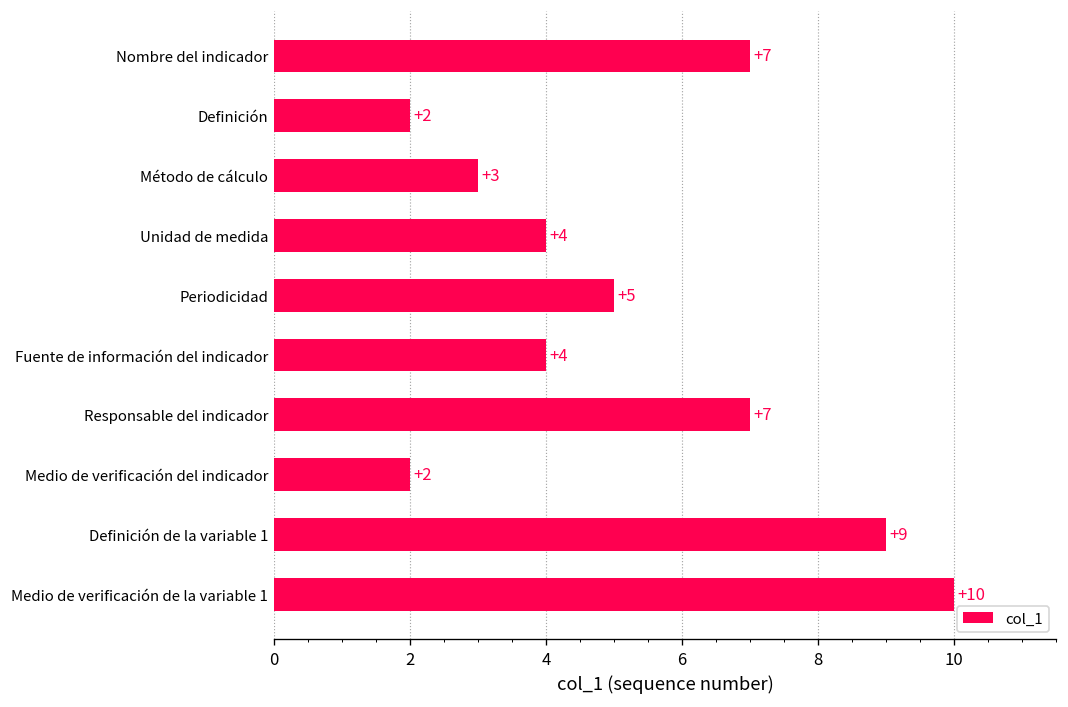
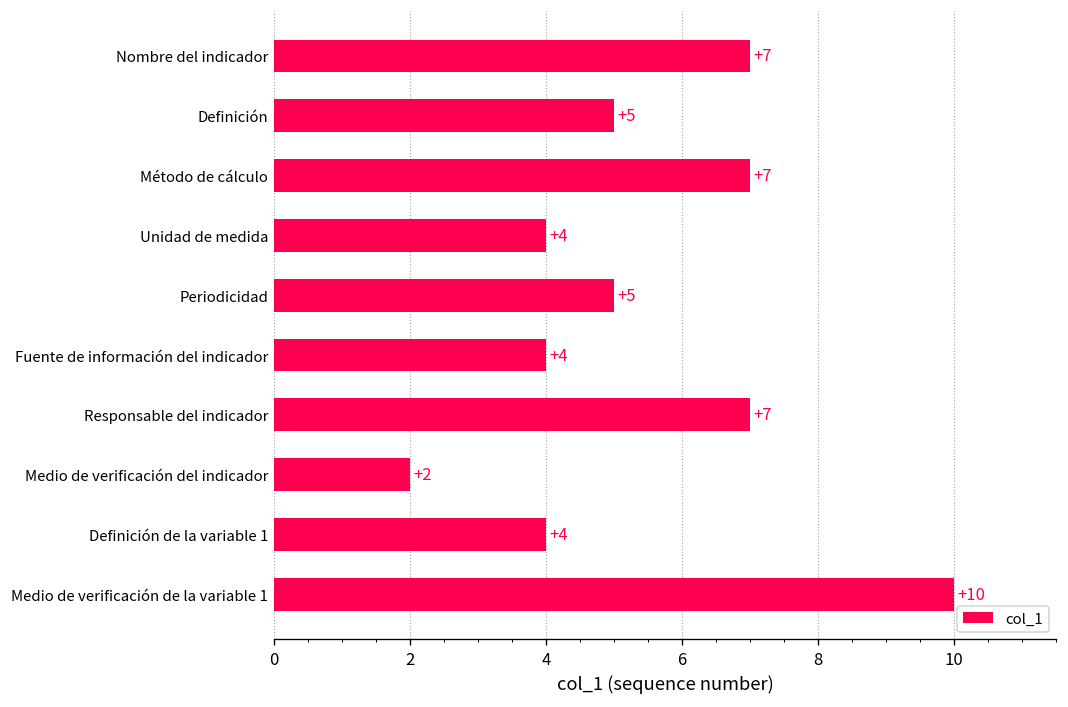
  {
    "Nombre del indicador": "+7",
-   "Definición": "+2",
-   "Método de cálculo": "+3",
+   "Definición": "+5",
+   "Método de cálculo": "+7",
    "Unidad de medida": "+4",
    "Periodicidad": "+5",
    "Fuente de información del indicador": "+4",
    "Responsable del indicador": "+7",
    "Medio de verificación del indicador": "+2",
-   "Definición de la variable 1": "+9",
+   "Definición de la variable 1": "+4",
    "Medio de verificación de la variable 1": "+10"
  }
